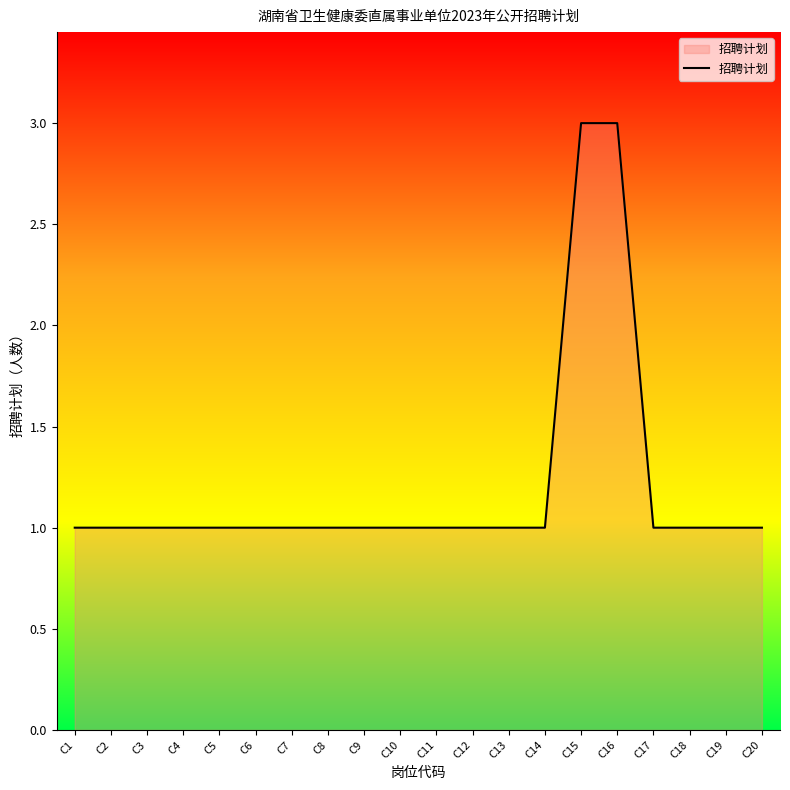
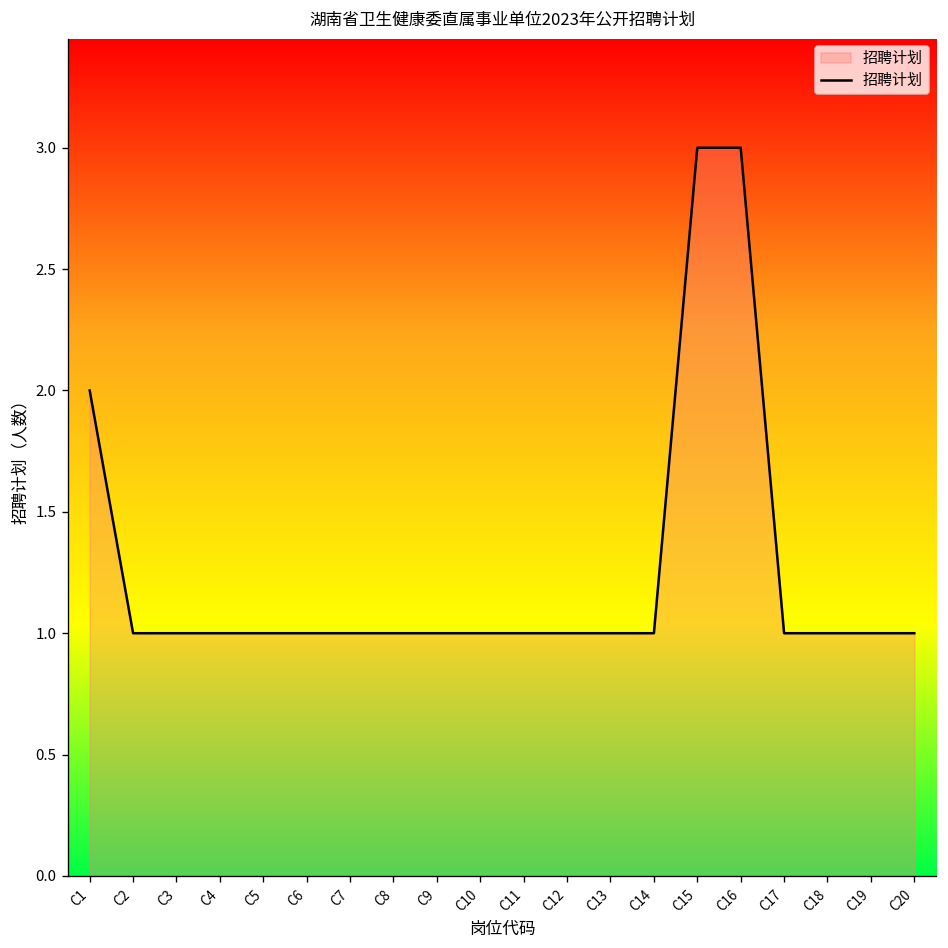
  {
-   "C1": 1,
+   "C1": 2,
    "C2": 1,
    "C3": 1,
    "C4": 1,
    "C5": 1,
    "C6": 1,
    "C7": 1,
    "C8": 1,
    "C9": 1,
    "C10": 1,
    "C11": 1,
    "C12": 1,
    "C13": 1,
    "C14": 1,
    "C15": 3,
    "C16": 3,
    "C17": 1,
    "C18": 1,
    "C19": 1,
    "C20": 1
  }
